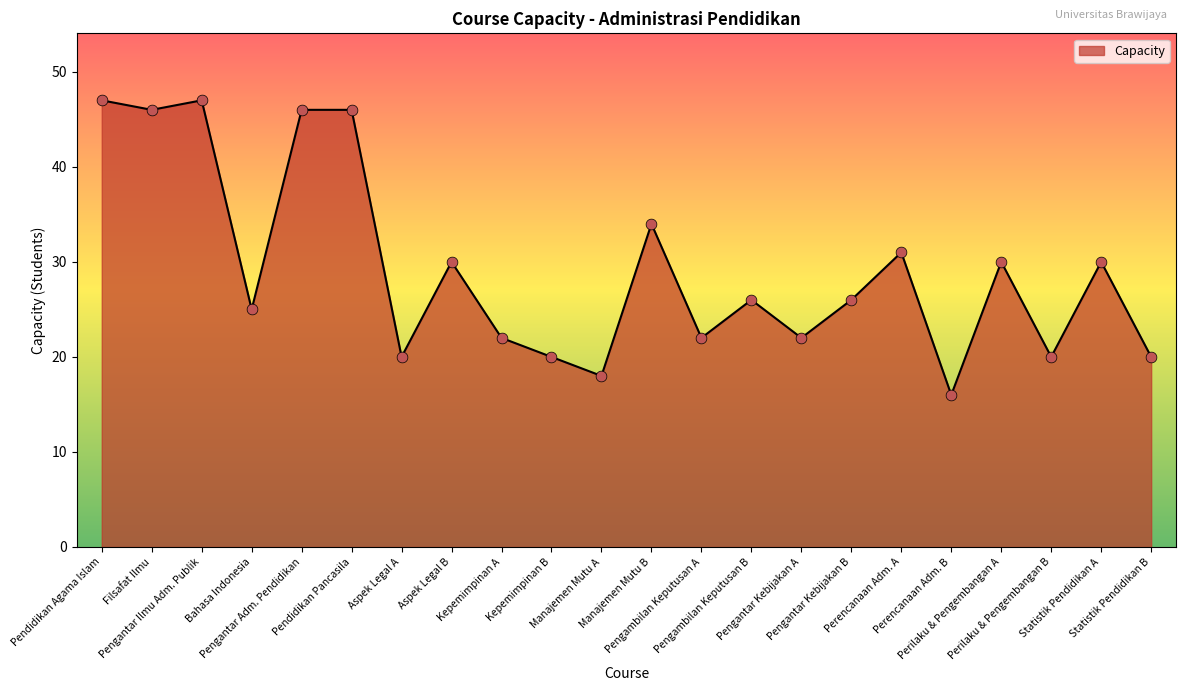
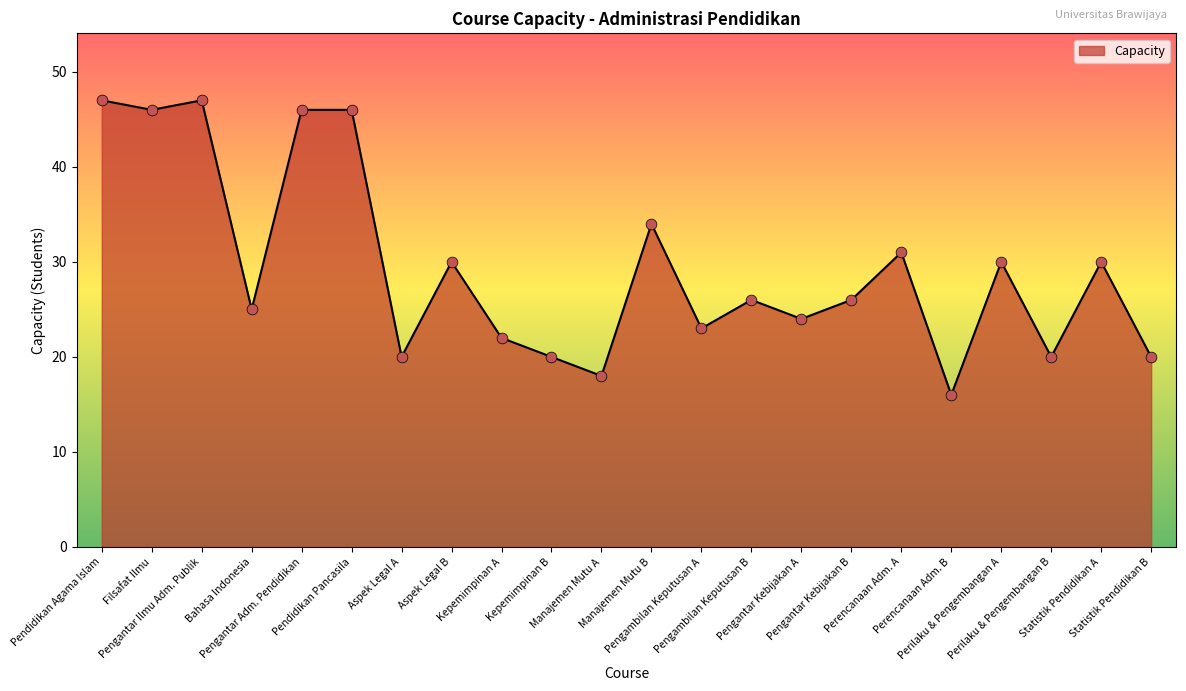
  {
    "Pendidikan Agama Islam": 47,
    "Filsafat Ilmu": 46,
    "Pengantar Ilmu Adm. Publik": 47,
    "Bahasa Indonesia": 25,
    "Pengantar Adm. Pendidikan": 46,
    "Pendidikan Pancasila": 46,
    "Aspek Legal A": 20,
    "Aspek Legal B": 30,
    "Kepemimpinan A": 22,
    "Kepemimpinan B": 20,
    "Manajemen Mutu A": 18,
    "Manajemen Mutu B": 34,
-   "Pengambilan Keputusan A": 22,
+   "Pengambilan Keputusan A": 23,
    "Pengambilan Keputusan B": 26,
-   "Pengantar Kebijakan A": 22,
+   "Pengantar Kebijakan A": 24,
    "Pengantar Kebijakan B": 26,
    "Perencanaan Adm. A": 31,
    "Perencanaan Adm. B": 16,
    "Perilaku & Pengembangan A": 30,
    "Perilaku & Pengembangan B": 20,
    "Statistik Pendidikan A": 30,
    "Statistik Pendidikan B": 20
  }
